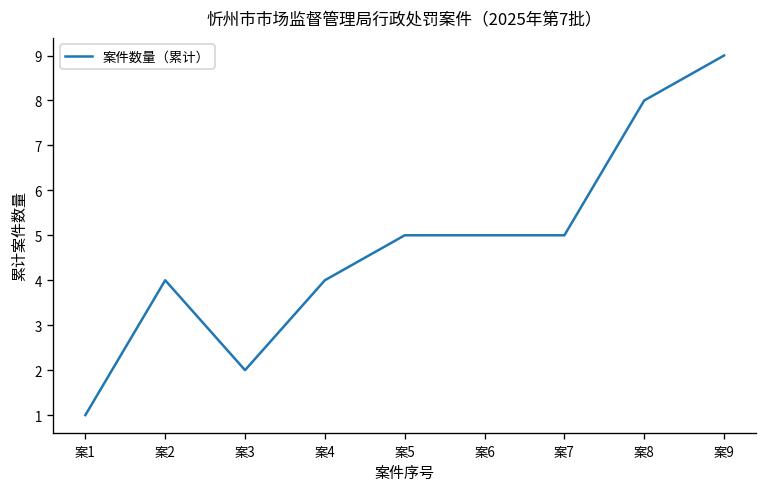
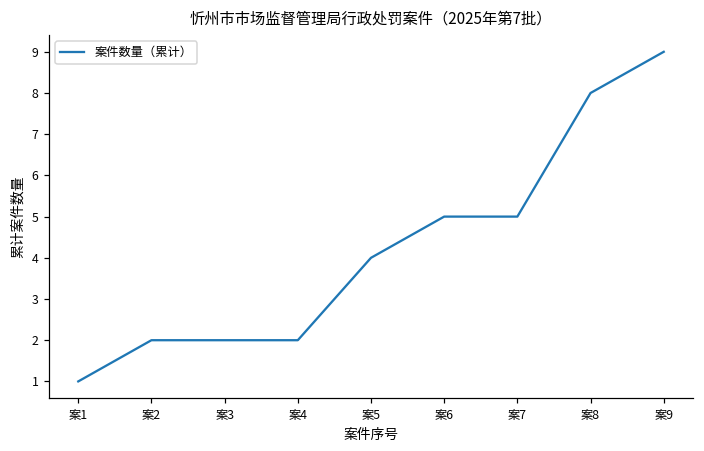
  {
    "案1": 1,
-   "案2": 4,
+   "案2": 2,
    "案3": 2,
-   "案4": 4,
-   "案5": 5,
+   "案4": 2,
+   "案5": 4,
    "案6": 5,
    "案7": 5,
    "案8": 8,
    "案9": 9
  }
